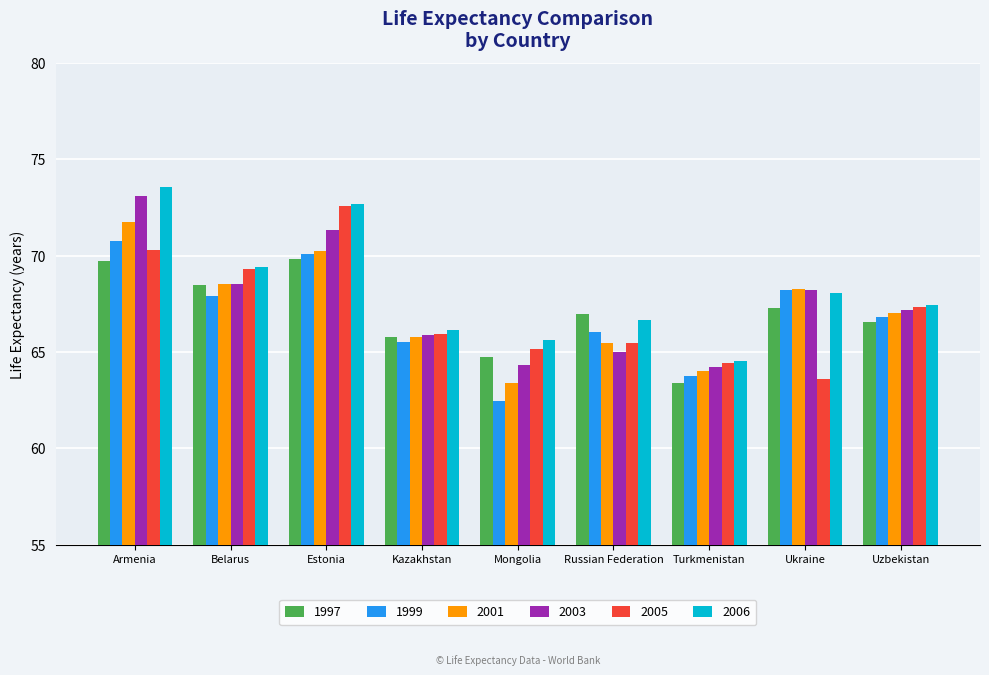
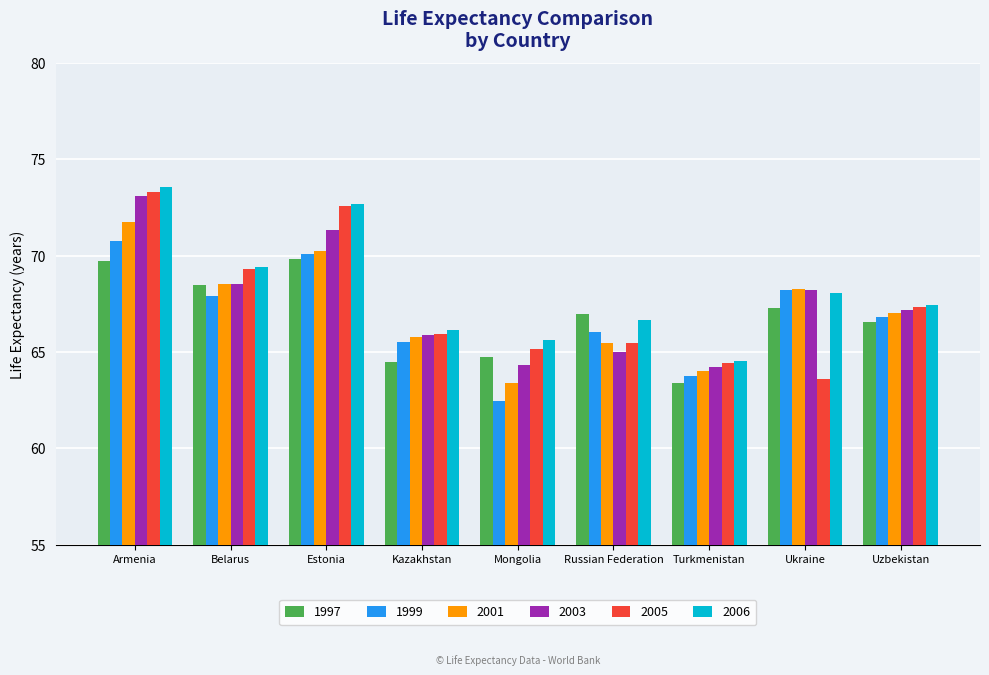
  {
    "1997": {
      "Armenia": 69.7,
      "Belarus": 68.5,
      "Estonia": 69.8,
-     "Kazakhstan": 65.8,
+     "Kazakhstan": 64.5,
      "Mongolia": 64.7,
      "Russian Federation": 67.0,
      "Turkmenistan": 63.4,
      "Ukraine": 67.3,
      "Uzbekistan": 66.6
    },
    "2001": {
      "Armenia": 71.8,
      "Belarus": 68.5,
      "Estonia": 70.3,
      "Kazakhstan": 65.8,
      "Mongolia": 63.4,
      "Russian Federation": 65.5,
      "Turkmenistan": 64.0,
      "Ukraine": 68.3,
      "Uzbekistan": 67.0
    },
    "2003": {
      "Armenia": 73.1,
      "Belarus": 68.6,
      "Estonia": 71.3,
      "Kazakhstan": 65.9,
      "Mongolia": 64.3,
      "Russian Federation": 65.0,
      "Turkmenistan": 64.2,
      "Ukraine": 68.2,
      "Uzbekistan": 67.2
    },
    "2005": {
-     "Armenia": 70.3,
+     "Armenia": 73.3,
      "Belarus": 69.3,
      "Estonia": 72.6,
      "Kazakhstan": 65.9,
      "Mongolia": 65.2,
      "Russian Federation": 65.5,
      "Turkmenistan": 64.4,
      "Ukraine": 63.6,
      "Uzbekistan": 67.4
    }
  }
